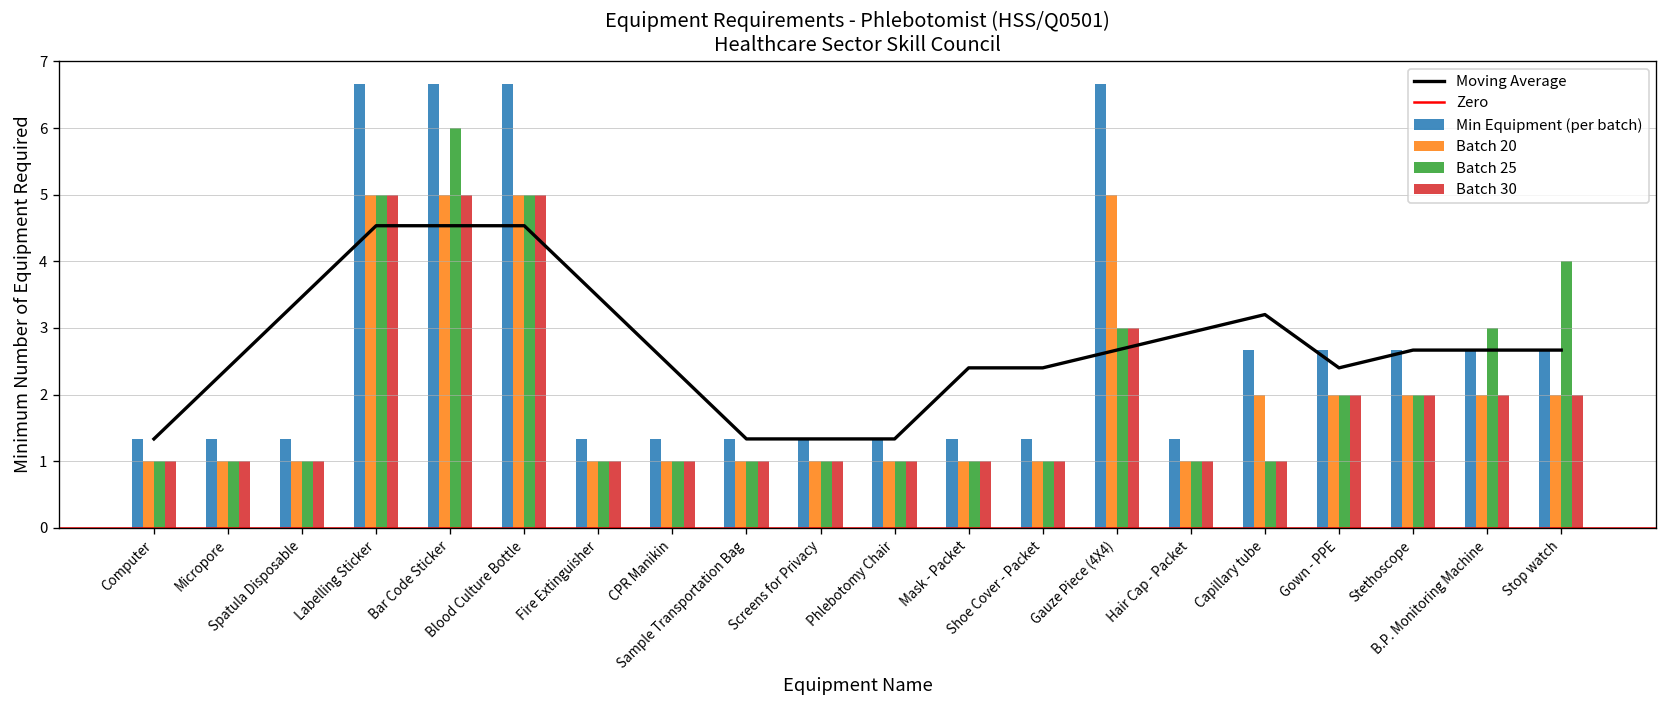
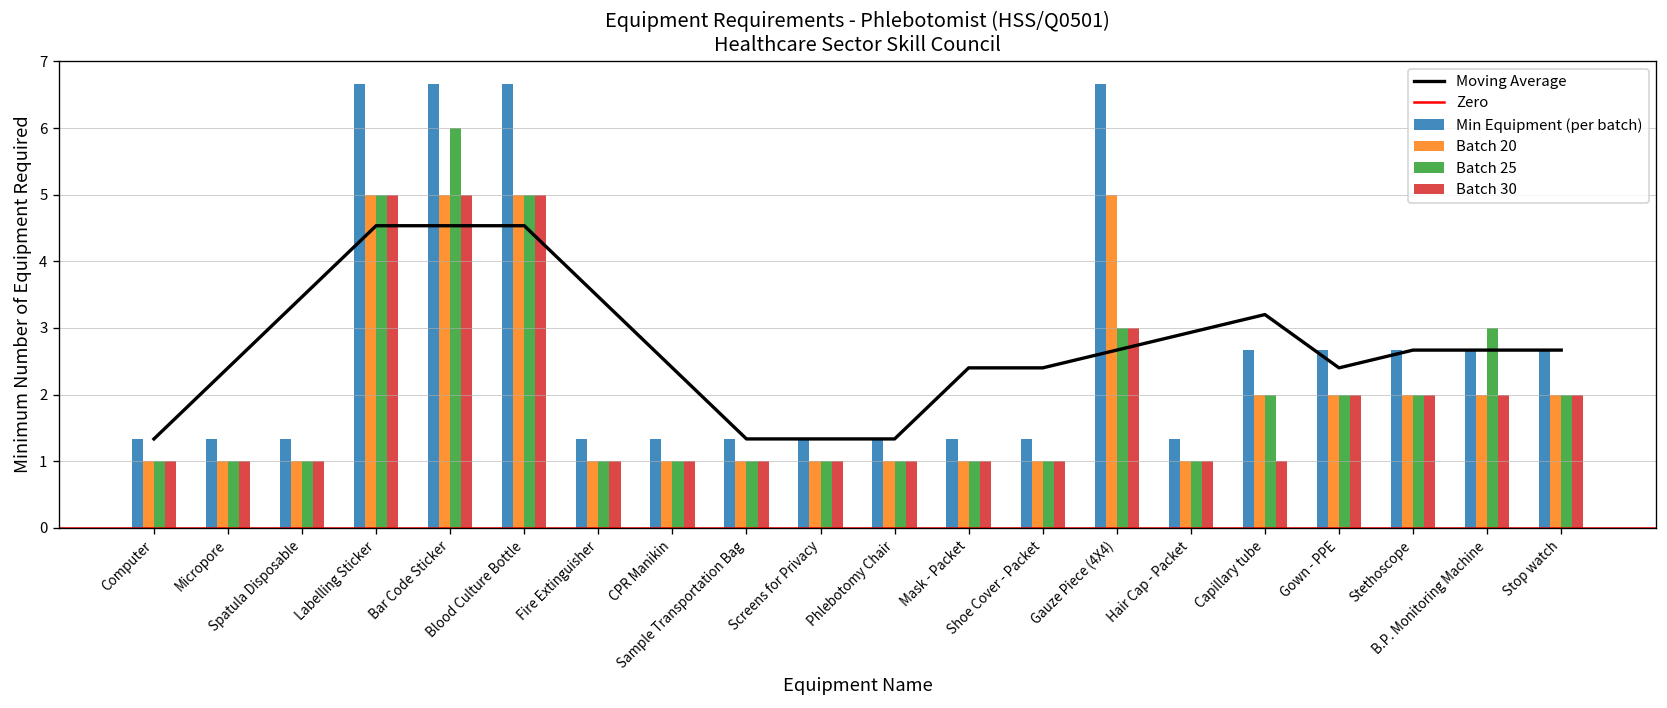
  {
    "Min Equipment (per batch)": {
      "Computer": 1.3,
      "Micropore": 1.3,
      "Spatula Disposable": 1.3,
      "Labelling Sticker": 6.7,
      "Bar Code Sticker": 6.7,
      "Blood Culture Bottle": 6.7,
      "Fire Extinguisher": 1.3,
      "CPR Manikin": 1.3,
      "Sample Transportation Bag": 1.3,
      "Screens for Privacy": 1.3,
      "Phlebotomy Chair": 1.3,
      "Mask - Packet": 1.3,
      "Shoe Cover - Packet": 1.3,
      "Gauze Piece (4X4)": 6.7,
      "Hair Cap - Packet": 1.3,
      "Capillary tube": 2.7,
      "Gown - PPE": 2.7,
      "Stethoscope": 2.7,
      "B.P. Monitoring Machine": 2.7,
      "Stop watch": 2.7
    },
    "Moving Average": {
      "Computer": 1.3,
      "Micropore": 2.4,
      "Spatula Disposable": 3.5,
      "Labelling Sticker": 4.5,
      "Bar Code Sticker": 4.5,
      "Blood Culture Bottle": 4.5,
      "Fire Extinguisher": 3.5,
      "CPR Manikin": 2.4,
      "Sample Transportation Bag": 1.3,
      "Screens for Privacy": 1.3,
      "Phlebotomy Chair": 1.3,
      "Mask - Packet": 2.4,
      "Shoe Cover - Packet": 2.4,
      "Gauze Piece (4X4)": 2.7,
      "Hair Cap - Packet": 2.9,
      "Capillary tube": 3.2,
      "Gown - PPE": 2.4,
      "Stethoscope": 2.7,
      "B.P. Monitoring Machine": 2.7,
      "Stop watch": 2.7
    },
    "Batch 20": {
      "Computer": 1,
      "Micropore": 1,
      "Spatula Disposable": 1,
      "Labelling Sticker": 5,
      "Bar Code Sticker": 5,
      "Blood Culture Bottle": 5,
      "Fire Extinguisher": 1,
      "CPR Manikin": 1,
      "Sample Transportation Bag": 1,
      "Screens for Privacy": 1,
      "Phlebotomy Chair": 1,
      "Mask - Packet": 1,
      "Shoe Cover - Packet": 1,
      "Gauze Piece (4X4)": 5,
      "Hair Cap - Packet": 1,
      "Capillary tube": 2,
      "Gown - PPE": 2,
      "Stethoscope": 2,
      "B.P. Monitoring Machine": 2,
      "Stop watch": 2
    },
    "Batch 25": {
      "Computer": 1,
      "Micropore": 1,
      "Spatula Disposable": 1,
      "Labelling Sticker": 5,
      "Bar Code Sticker": 6,
      "Blood Culture Bottle": 5,
      "Fire Extinguisher": 1,
      "CPR Manikin": 1,
      "Sample Transportation Bag": 1,
      "Screens for Privacy": 1,
      "Phlebotomy Chair": 1,
      "Mask - Packet": 1,
      "Shoe Cover - Packet": 1,
      "Gauze Piece (4X4)": 3,
      "Hair Cap - Packet": 1,
-     "Capillary tube": 1,
+     "Capillary tube": 2,
      "Gown - PPE": 2,
      "Stethoscope": 2,
      "B.P. Monitoring Machine": 3,
-     "Stop watch": 4
+     "Stop watch": 2
    },
    "Batch 30": {
      "Computer": 1,
      "Micropore": 1,
      "Spatula Disposable": 1,
      "Labelling Sticker": 5,
      "Bar Code Sticker": 5,
      "Blood Culture Bottle": 5,
      "Fire Extinguisher": 1,
      "CPR Manikin": 1,
      "Sample Transportation Bag": 1,
      "Screens for Privacy": 1,
      "Phlebotomy Chair": 1,
      "Mask - Packet": 1,
      "Shoe Cover - Packet": 1,
      "Gauze Piece (4X4)": 3,
      "Hair Cap - Packet": 1,
      "Capillary tube": 1,
      "Gown - PPE": 2,
      "Stethoscope": 2,
      "B.P. Monitoring Machine": 2,
      "Stop watch": 2
    }
  }
